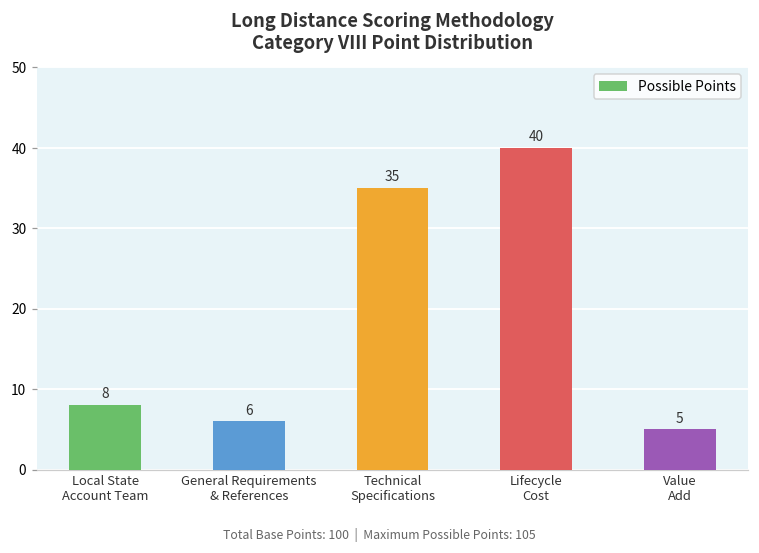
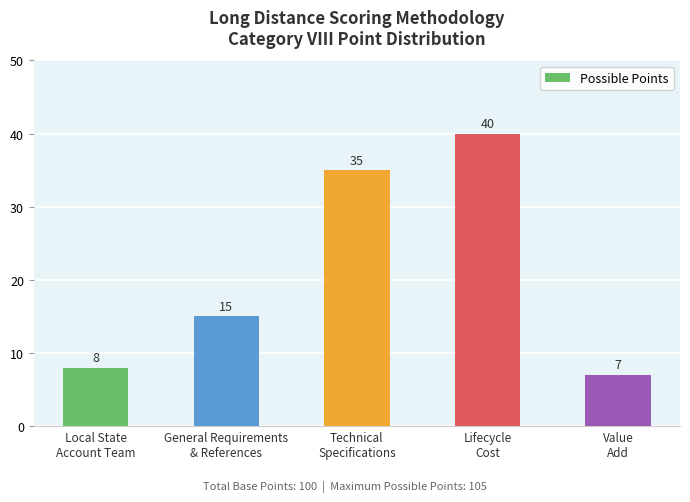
  {
    "Local State Account Team": 8,
-   "General Requirements & References": 6,
+   "General Requirements & References": 15,
    "Technical Specifications": 35,
    "Lifecycle Cost": 40,
-   "Value Add": 5
+   "Value Add": 7
  }
